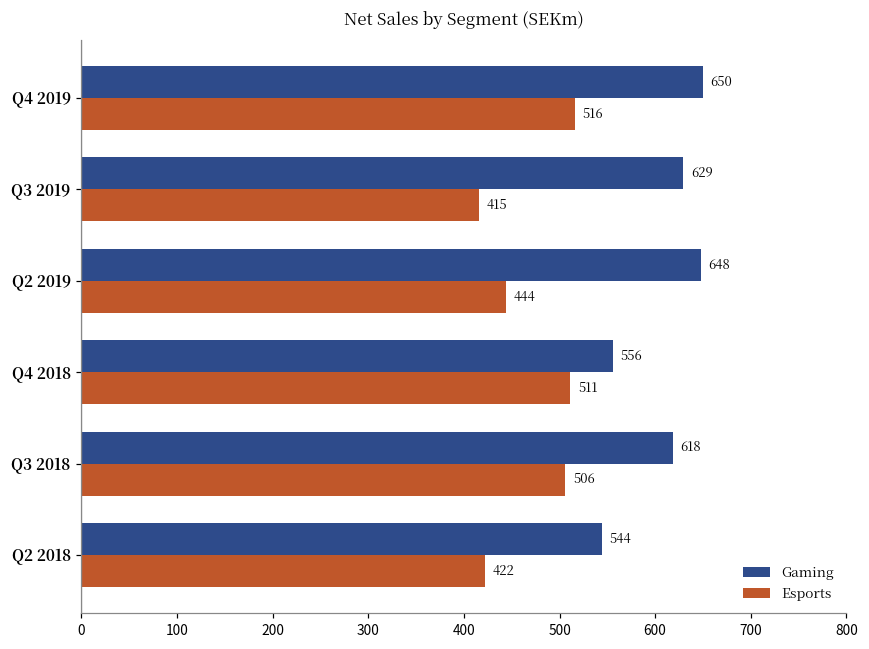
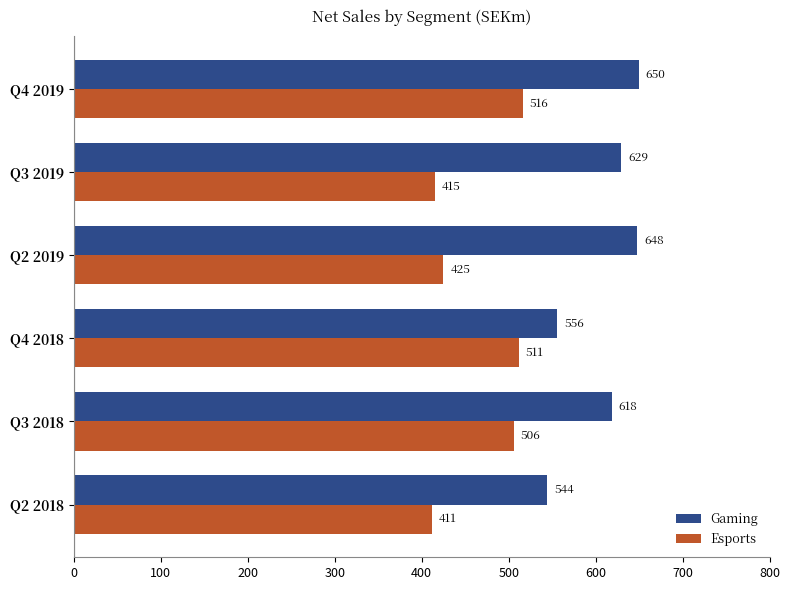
  {
    "Gaming": {
      "Q4 2019": 650,
      "Q3 2019": 629,
      "Q2 2019": 648,
      "Q4 2018": 556,
      "Q3 2018": 618,
      "Q2 2018": 544
    },
    "Esports": {
      "Q4 2019": 516,
      "Q3 2019": 415,
-     "Q2 2019": 444,
+     "Q2 2019": 425,
      "Q4 2018": 511,
      "Q3 2018": 506,
-     "Q2 2018": 422
+     "Q2 2018": 411
    }
  }
